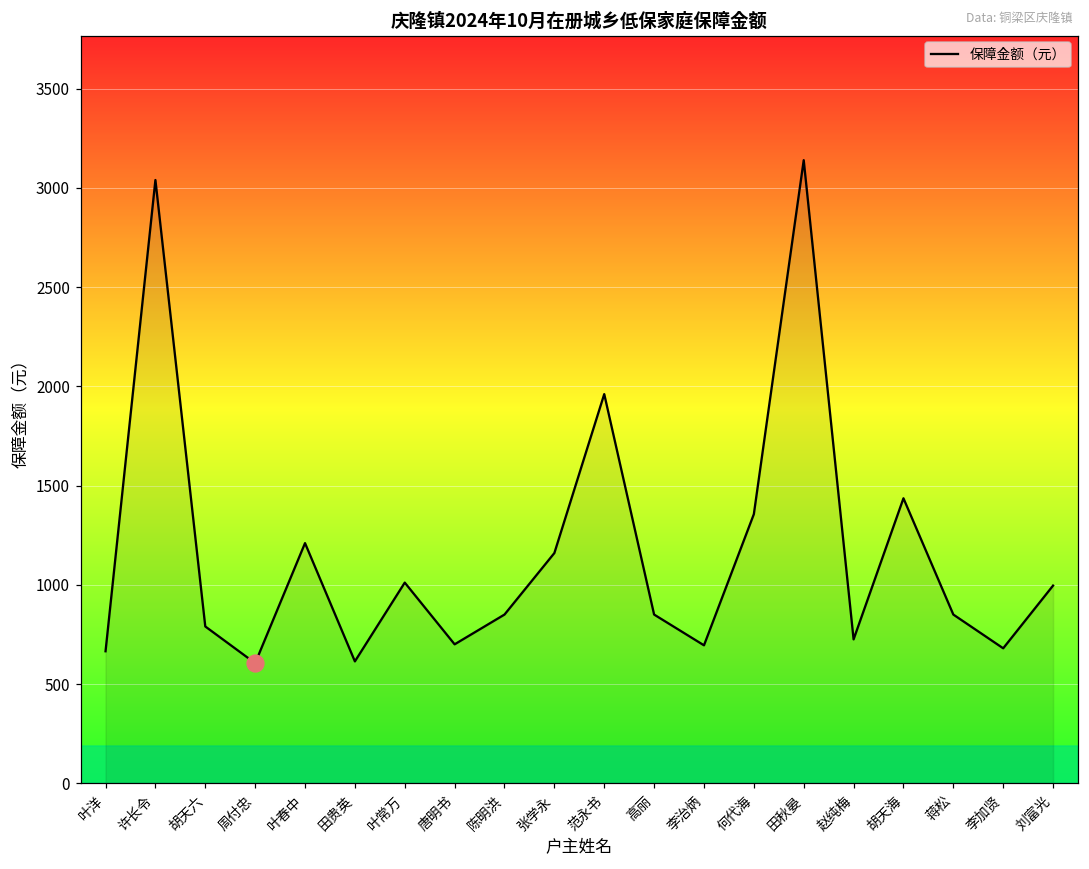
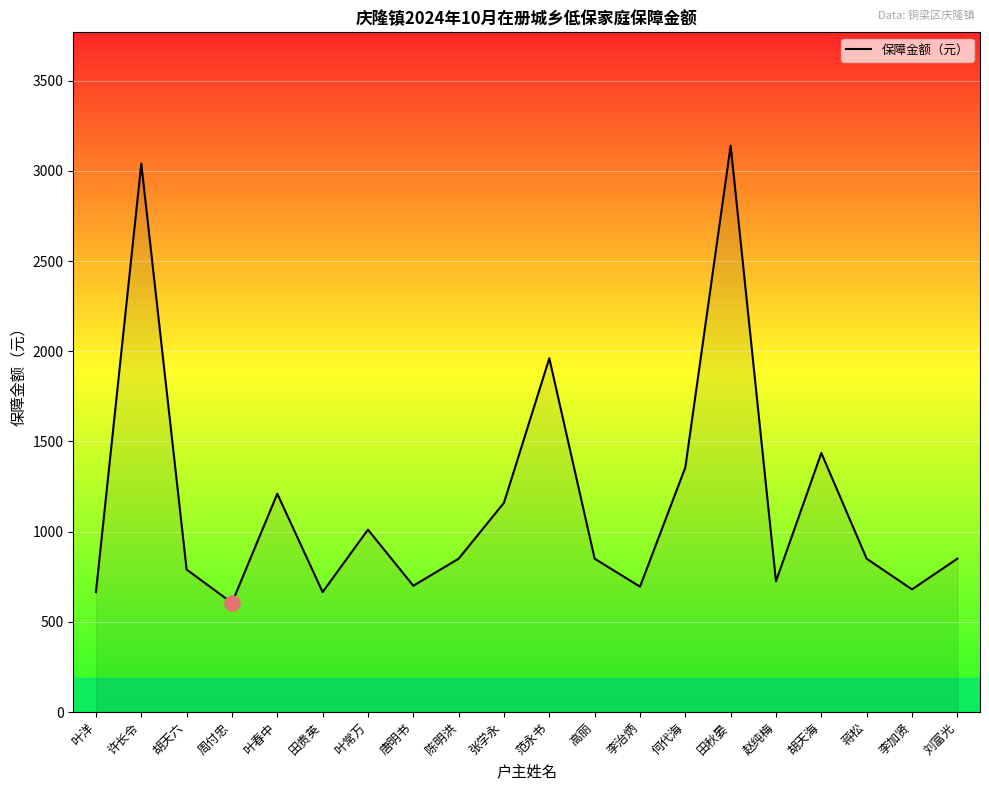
  {
    "保障金额（元）": {
      "叶洋": 670,
      "许长令": 3040,
      "胡天六": 790,
      "叶春中": 1210,
-     "田贵英": 610,
+     "田贵英": 670,
      "叶常万": 1010,
      "唐明书": 700,
      "陈明洪": 850,
      "张学永": 1160,
      "范永书": 1960,
      "高丽": 850,
      "李治炳": 700,
      "何代海": 1360,
      "田秋晏": 3140,
      "赵纯梅": 730,
      "胡天海": 1440,
      "蒋松": 850,
      "李加贤": 680,
-     "刘富光": 1000
+     "刘富光": 850
    }
  }
